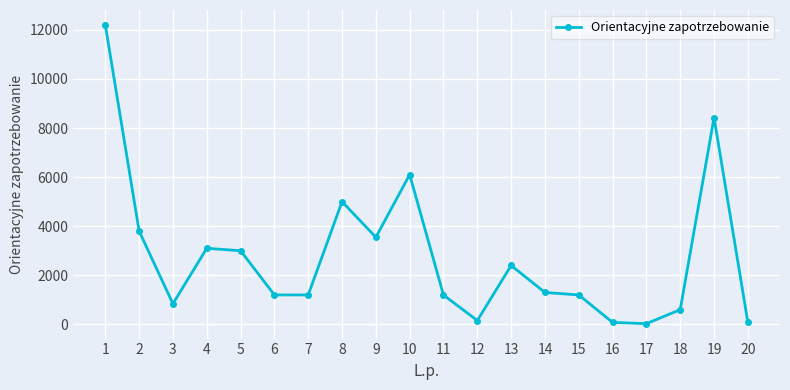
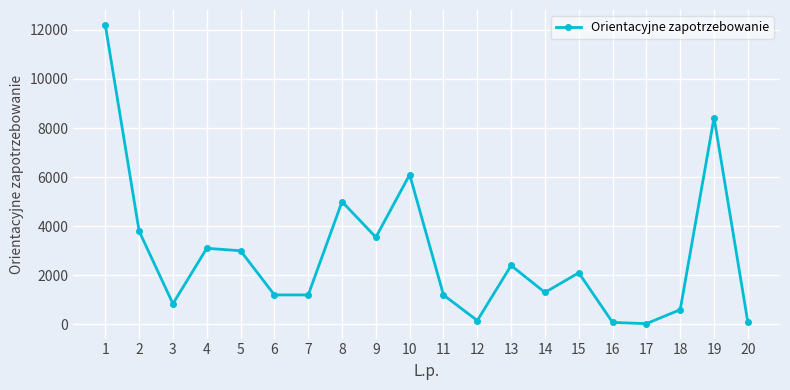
  {
    "1": 12200,
    "2": 3800,
    "3": 800,
    "4": 3100,
    "5": 3000,
    "6": 1200,
    "7": 1200,
    "8": 5000,
    "9": 3600,
    "10": 6100,
    "11": 1200,
    "12": 200,
    "13": 2400,
    "14": 1300,
-   "15": 1200,
+   "15": 2100,
    "16": 100,
    "17": 0,
    "18": 600,
    "19": 8400,
    "20": 100
  }
